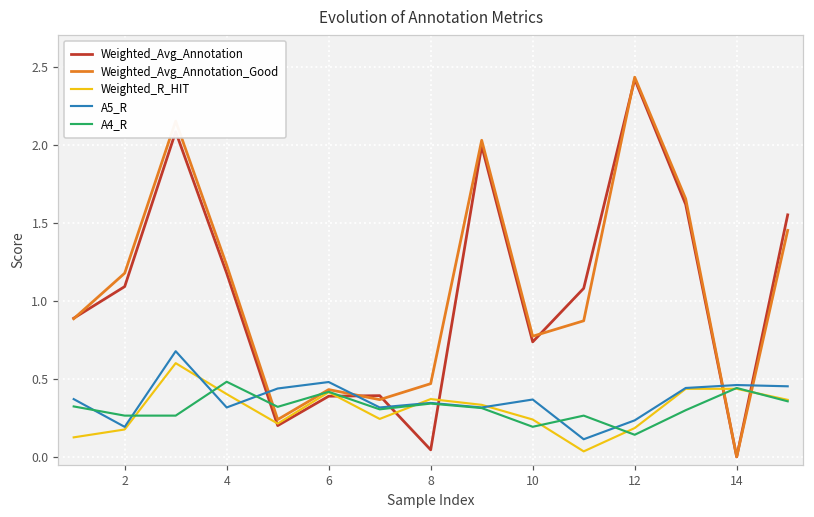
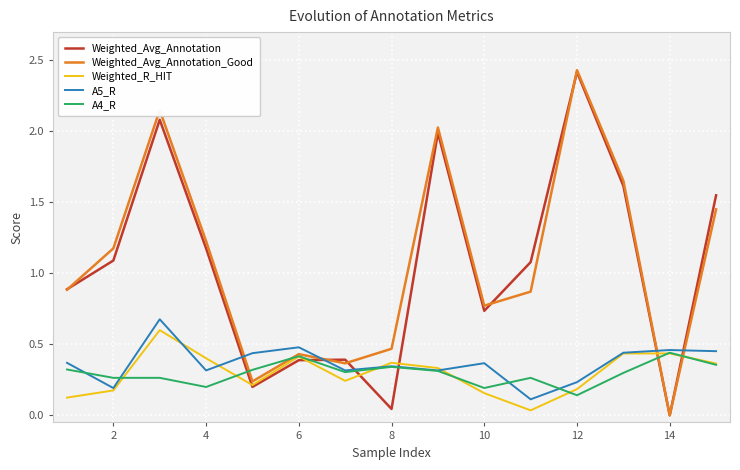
  {
    "Weighted_Avg_Annotation": {
      "2": 1.09,
      "4": 1.18,
      "6": 0.39,
      "8": 0.04,
      "10": 0.74
    },
    "Weighted_Avg_Annotation_Good": {
      "2": 1.18,
      "4": 1.23,
      "8": 0.47,
      "10": 0.77
    },
    "Weighted_R_HIT": {
      "4": 0.40,
      "8": 0.37,
-     "10": 0.24,
+     "10": 0.16,
      "12": 0.18
    },
    "A5_R": {
      "4": 0.32,
      "6": 0.48,
      "10": 0.37,
      "12": 0.23,
      "14": 0.46
    },
    "A4_R": {
      "2": 0.26,
-     "4": 0.48,
+     "4": 0.20,
      "10": 0.19,
      "12": 0.14
    }
  }
